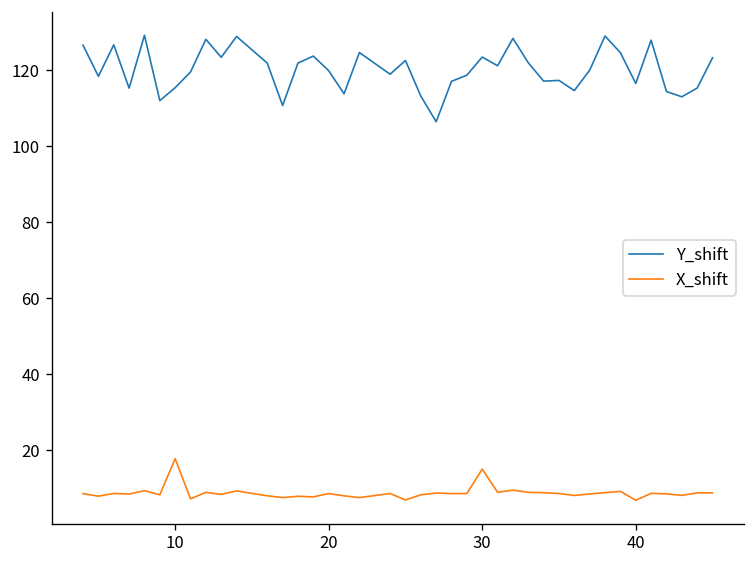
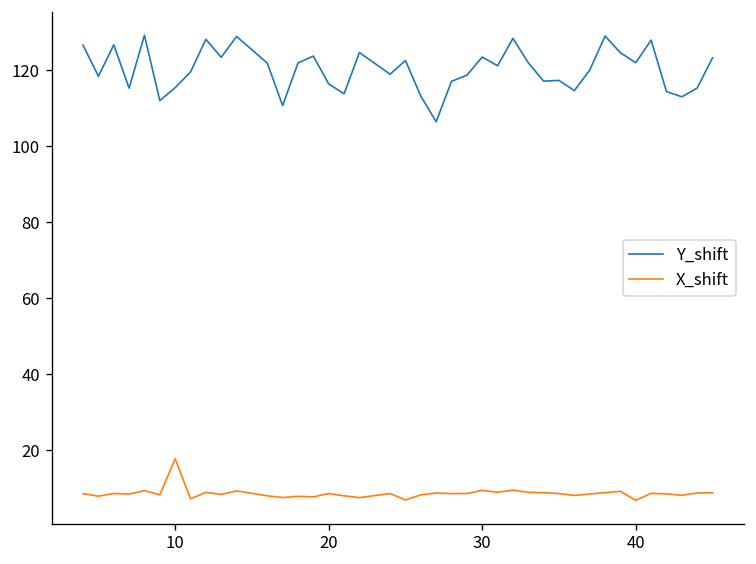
  {
    "Y_shift": {
      "10": 115,
-     "20": 120,
+     "20": 116,
      "30": 123,
-     "40": 117
+     "40": 122
    },
    "X_shift": {
      "10": 18,
      "20": 9,
-     "30": 15,
+     "30": 9,
      "40": 7
    }
  }
